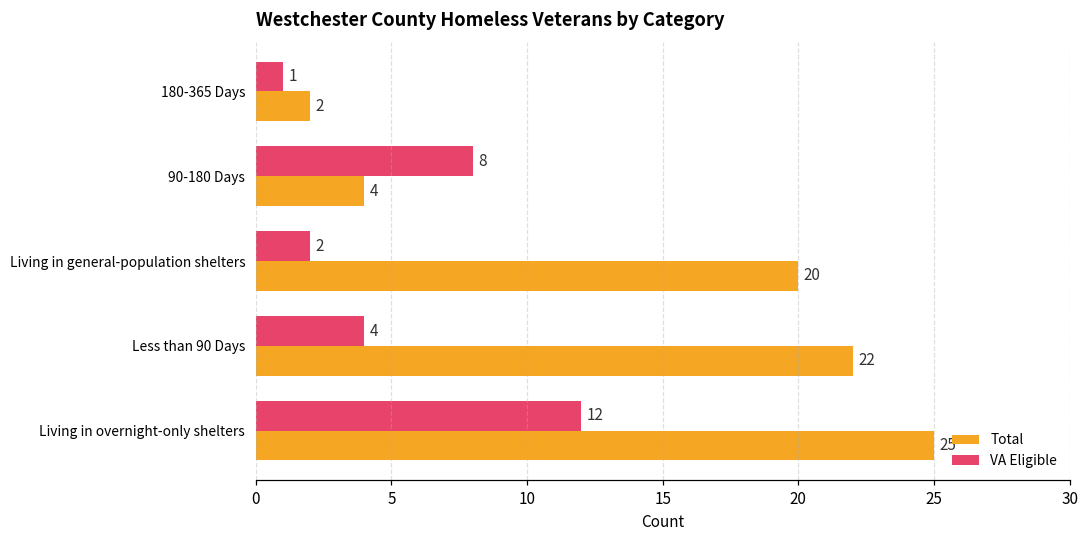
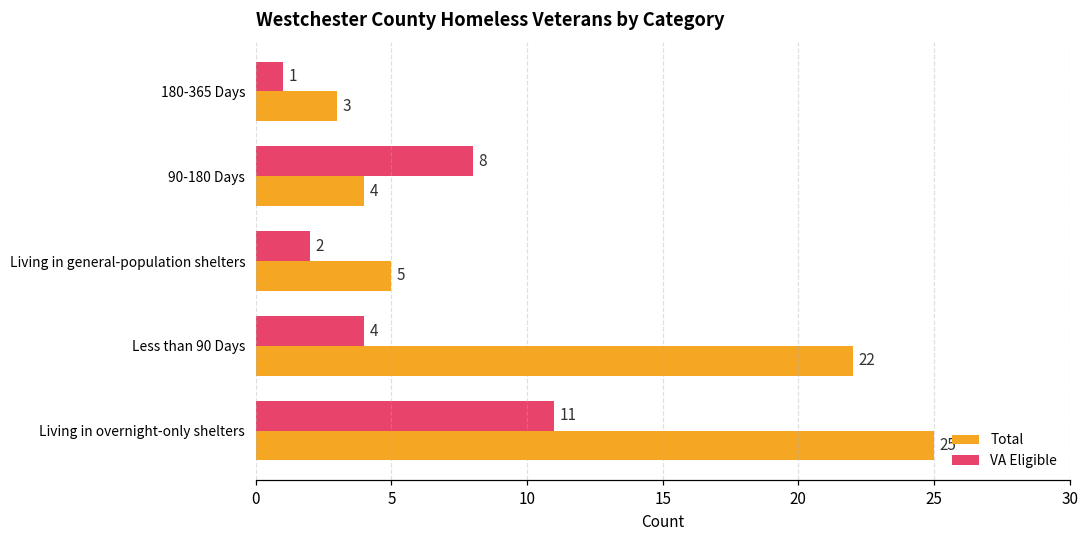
  {
    "Total": {
-     "180-365 Days": 2,
+     "180-365 Days": 3,
      "90-180 Days": 4,
-     "Living in general-population shelters": 20,
+     "Living in general-population shelters": 5,
      "Less than 90 Days": 22,
      "Living in overnight-only shelters": 25
    },
    "VA Eligible": {
      "180-365 Days": 1,
      "90-180 Days": 8,
      "Living in general-population shelters": 2,
      "Less than 90 Days": 4,
-     "Living in overnight-only shelters": 12
+     "Living in overnight-only shelters": 11
    }
  }
